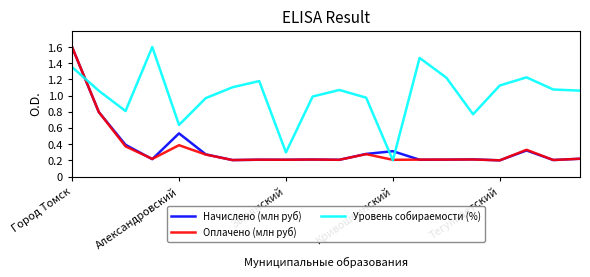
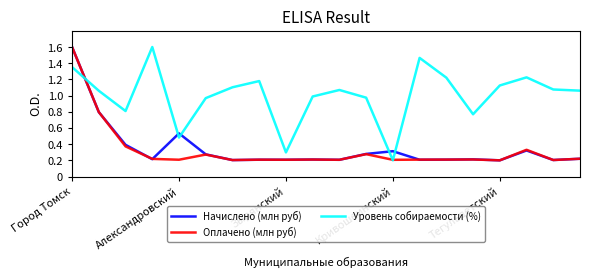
  {
    "Начислено (млн руб)": {
      "Александровский": 0.5,
      "Кривошеинский": 0.3
    },
    "Оплачено (млн руб)": {
-     "Александровский": 0.4
+     "Александровский": 0.2
    },
    "Уровень собираемости (%)": {
      "Город Томск": 1.4,
-     "Александровский": 0.6,
+     "Александровский": 0.5,
      "Зырянский": 0.3,
      "Тегульдетский": 1.1
    }
  }
